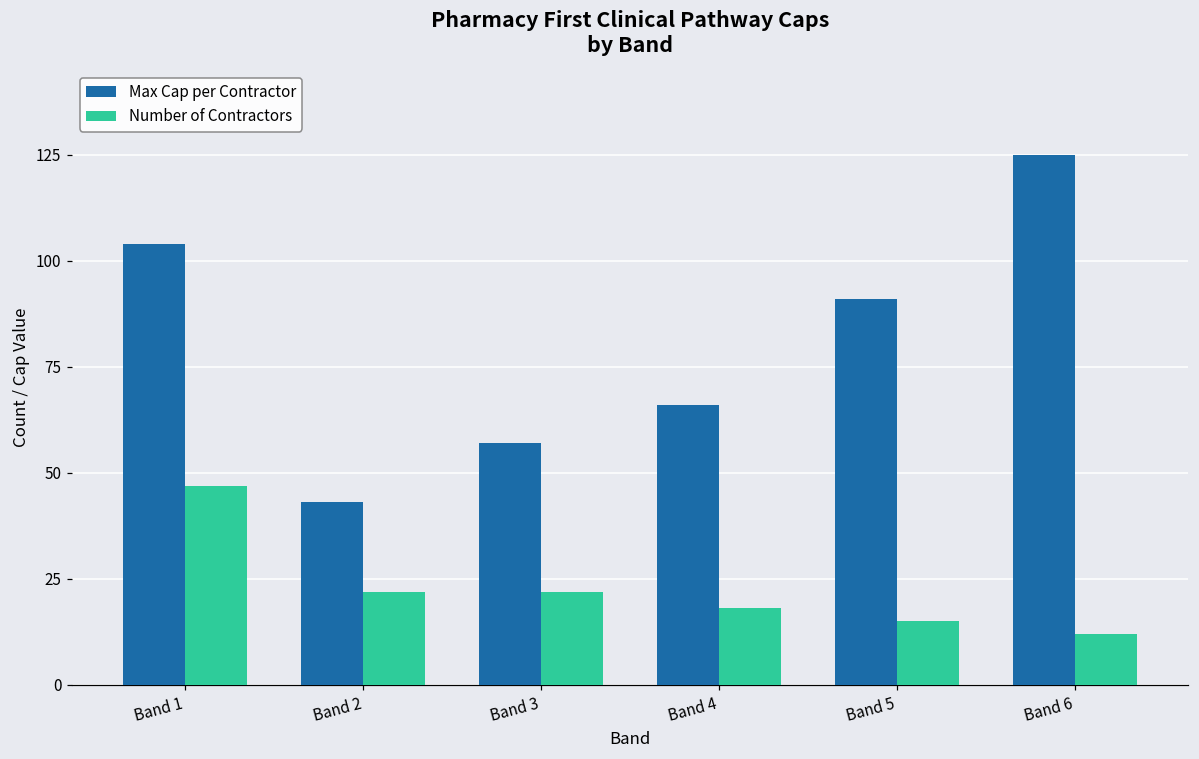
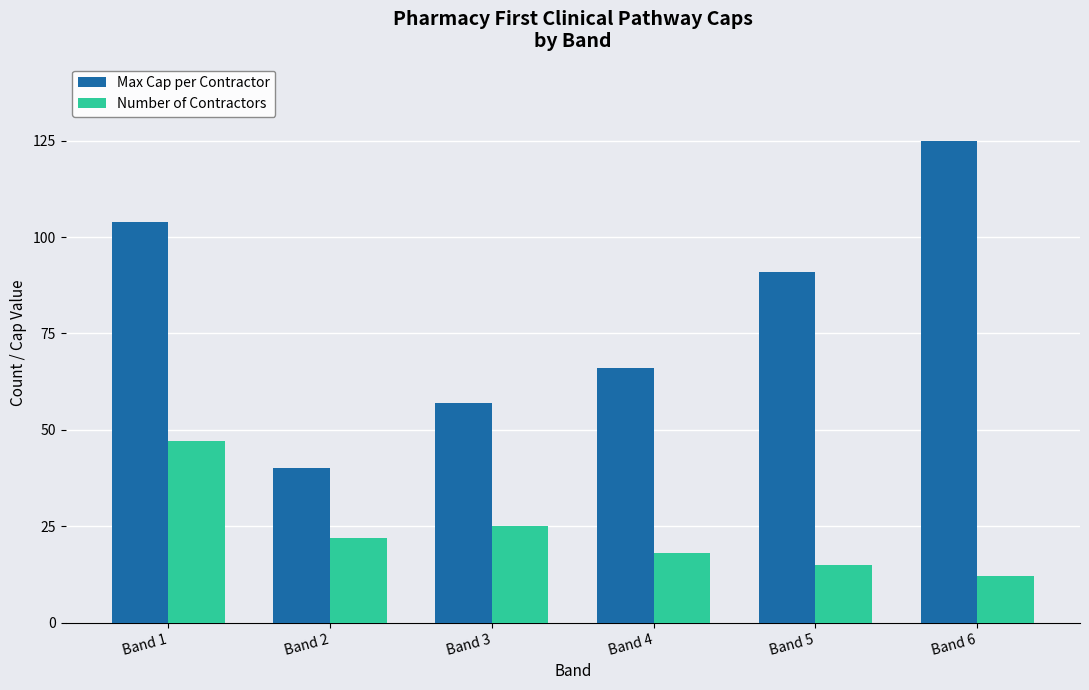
  {
    "Max Cap per Contractor": {
      "Band 1": 104,
-     "Band 2": 43,
+     "Band 2": 40,
      "Band 3": 57,
      "Band 4": 66,
      "Band 5": 91,
      "Band 6": 125
    },
    "Number of Contractors": {
      "Band 1": 47,
      "Band 2": 22,
-     "Band 3": 22,
+     "Band 3": 25,
      "Band 4": 18,
      "Band 5": 15,
      "Band 6": 12
    }
  }
